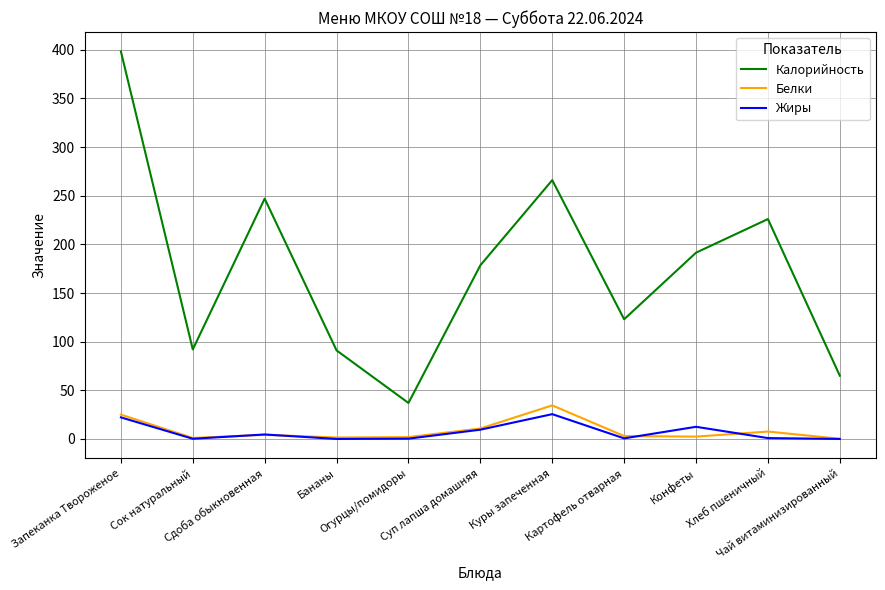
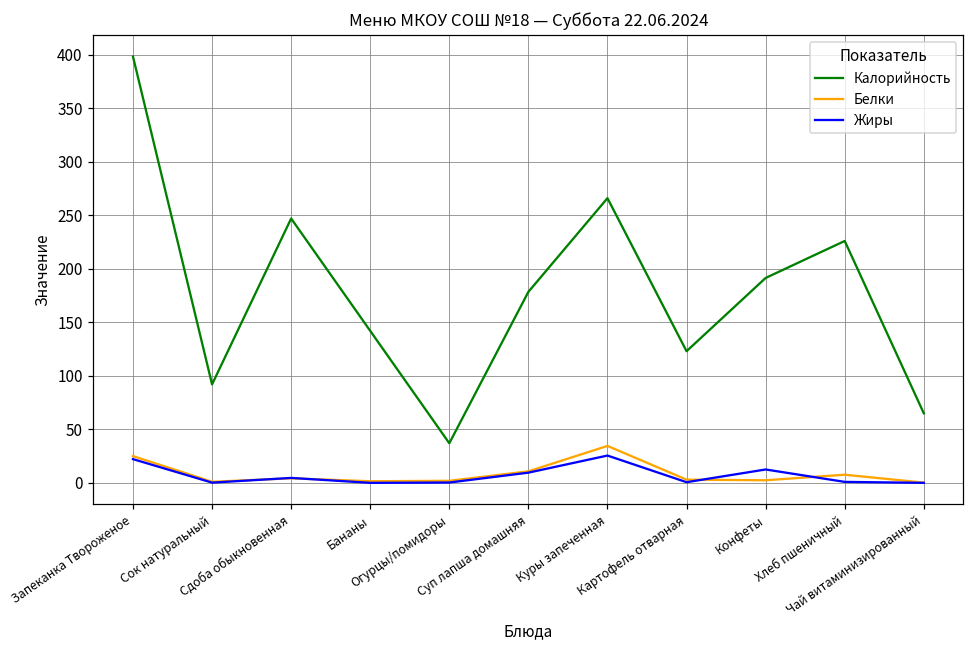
  {
    "Калорийность": {
      "Запеканка Твороженое": 400,
      "Сок натуральный": 90,
      "Сдоба обыкновенная": 250,
-     "Бананы": 90,
+     "Бананы": 140,
      "Огурцы/помидоры": 40,
      "Суп лапша домашняя": 180,
      "Куры запеченная": 270,
      "Картофель отварная": 120,
      "Конфеты": 190,
      "Хлеб пшеничный": 230,
      "Чай витаминизированный": 70
    },
    "Белки": {
      "Запеканка Твороженое": 30,
      "Куры запеченная": 30,
      "Конфеты": 0,
      "Хлеб пшеничный": 10
    },
    "Жиры": {
      "Запеканка Твороженое": 20,
      "Куры запеченная": 30,
      "Конфеты": 10,
      "Хлеб пшеничный": 0
    }
  }
